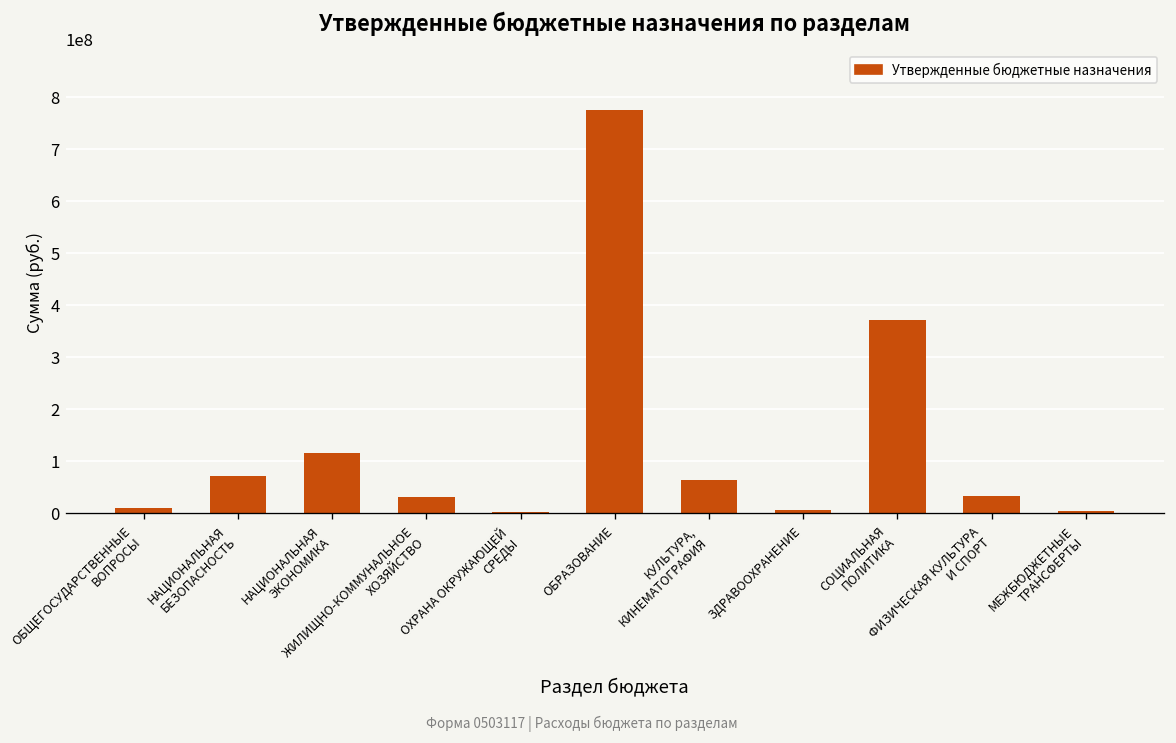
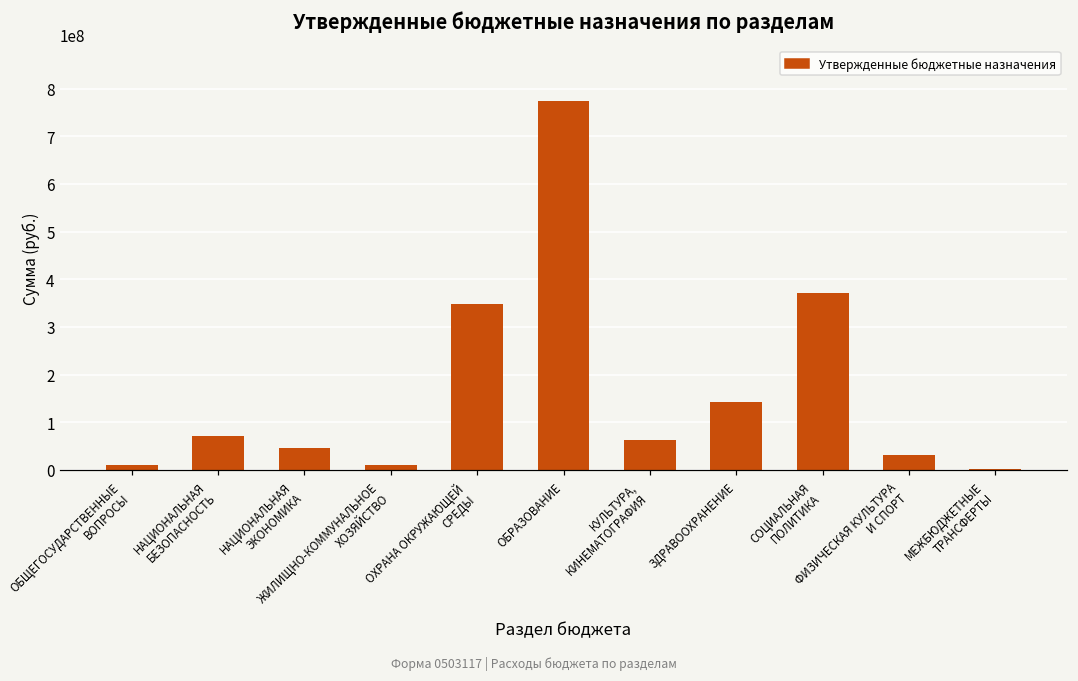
  {
    "ОБЩЕГОСУДАРСТВЕННЫЕ ВОПРОСЫ": 10000000,
    "НАЦИОНАЛЬНАЯ БЕЗОПАСНОСТЬ": 70000000,
-   "НАЦИОНАЛЬНАЯ ЭКОНОМИКА": 120000000,
-   "ЖИЛИЩНО-КОММУНАЛЬНОЕ ХОЗЯЙСТВО": 30000000,
-   "ОХРАНА ОКРУЖАЮЩЕЙ СРЕДЫ": 0,
+   "НАЦИОНАЛЬНАЯ ЭКОНОМИКА": 50000000,
+   "ЖИЛИЩНО-КОММУНАЛЬНОЕ ХОЗЯЙСТВО": 10000000,
+   "ОХРАНА ОКРУЖАЮЩЕЙ СРЕДЫ": 350000000,
    "ОБРАЗОВАНИЕ": 770000000,
    "КУЛЬТУРА, КИНЕМАТОГРАФИЯ": 60000000,
-   "ЗДРАВООХРАНЕНИЕ": 0,
+   "ЗДРАВООХРАНЕНИЕ": 140000000,
    "СОЦИАЛЬНАЯ ПОЛИТИКА": 370000000,
    "ФИЗИЧЕСКАЯ КУЛЬТУРА И СПОРТ": 30000000
  }
